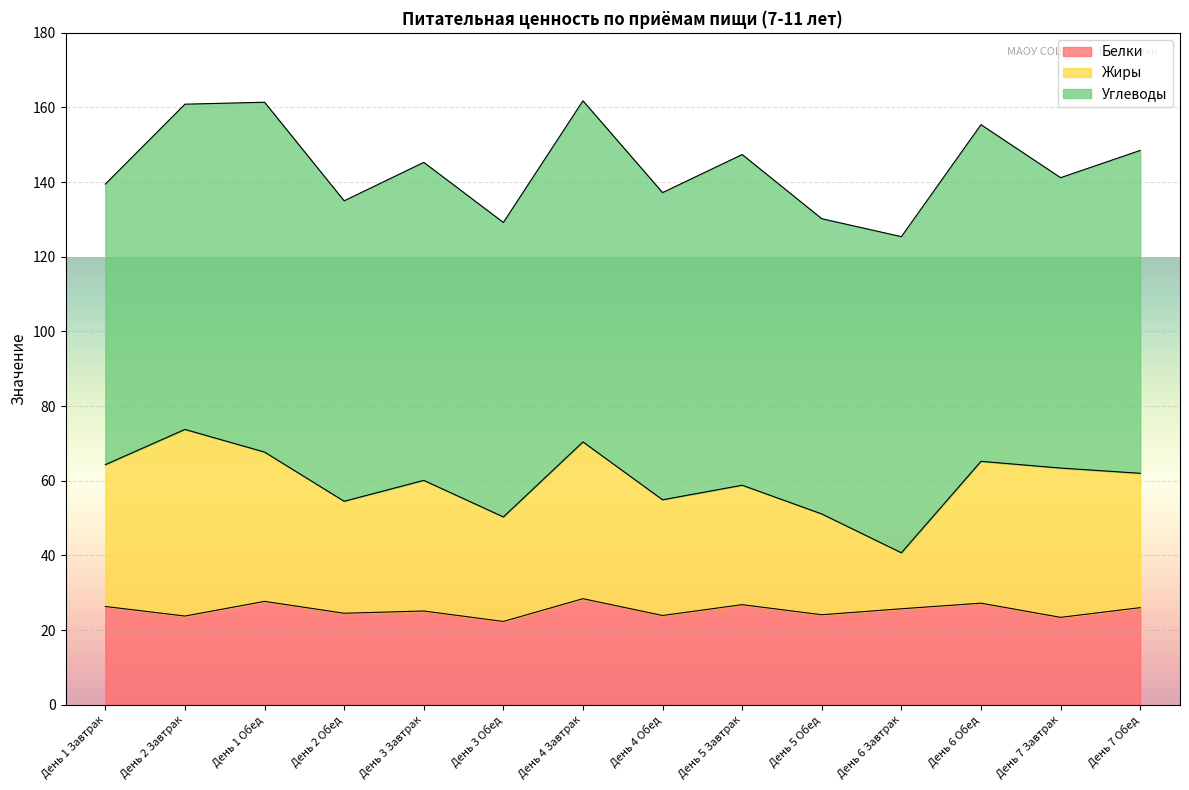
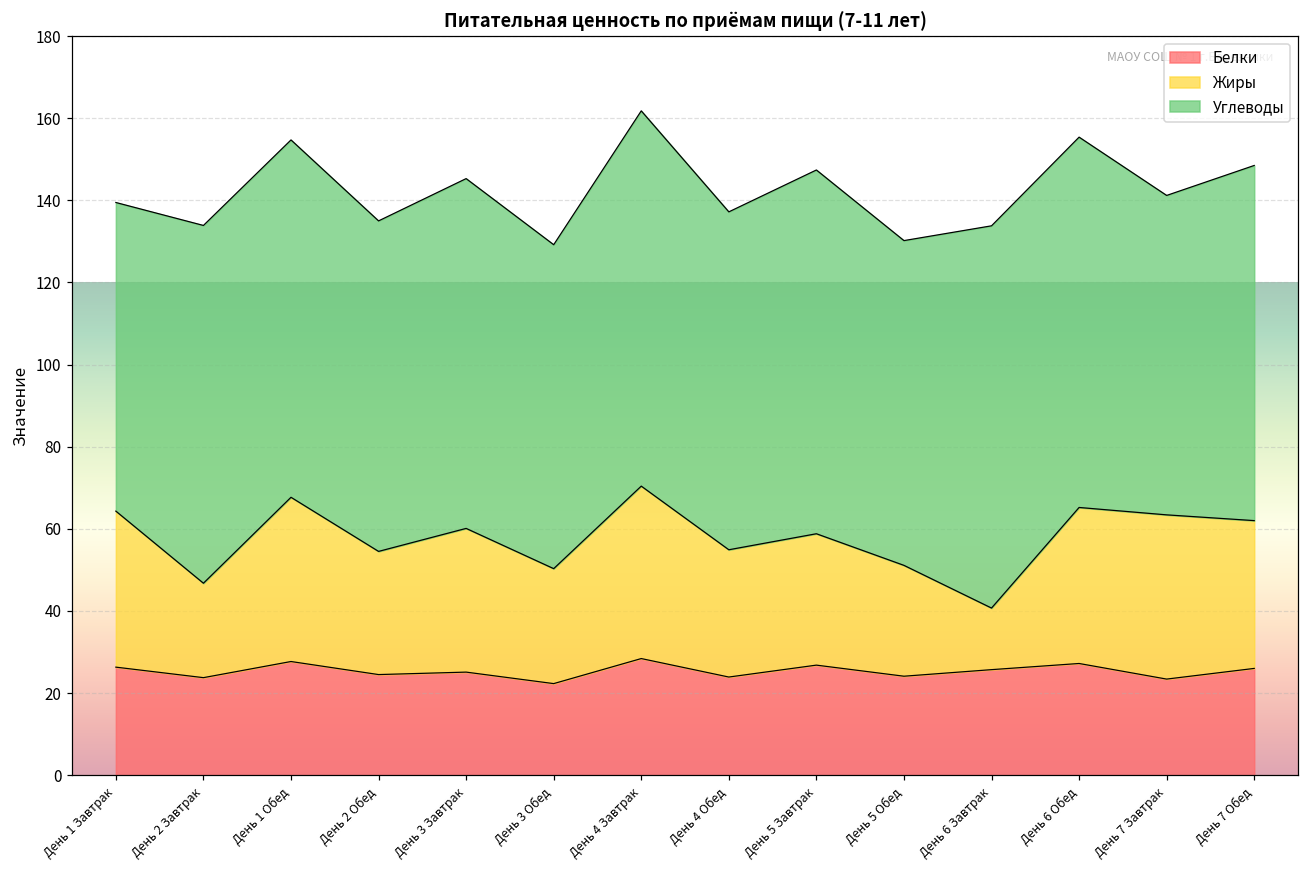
  {
    "Белки": {
      "День 1 Завтрак": 26,
      "День 2 Завтрак": 24,
      "День 1 Обед": 28,
      "День 2 Обед": 25,
      "День 3 Завтрак": 25,
      "День 3 Обед": 22,
      "День 4 Завтрак": 28,
      "День 4 Обед": 24,
      "День 5 Завтрак": 27,
      "День 5 Обед": 24,
      "День 6 Завтрак": 26,
      "День 6 Обед": 27,
      "День 7 Завтрак": 23,
      "День 7 Обед": 26
    },
    "Жиры": {
      "День 1 Завтрак": 38,
-     "День 2 Завтрак": 50,
+     "День 2 Завтрак": 23,
      "День 1 Обед": 40,
      "День 2 Обед": 30,
      "День 3 Завтрак": 35,
      "День 3 Обед": 28,
      "День 4 Завтрак": 42,
      "День 4 Обед": 31,
      "День 5 Завтрак": 32,
      "День 5 Обед": 27,
      "День 6 Завтрак": 15,
      "День 6 Обед": 38,
      "День 7 Завтрак": 40,
      "День 7 Обед": 36
    },
    "Углеводы": {
      "День 1 Завтрак": 75,
      "День 2 Завтрак": 87,
-     "День 1 Обед": 94,
+     "День 1 Обед": 87,
      "День 2 Обед": 81,
      "День 3 Завтрак": 85,
      "День 3 Обед": 79,
      "День 4 Завтрак": 91,
      "День 4 Обед": 82,
      "День 5 Завтрак": 89,
      "День 5 Обед": 79,
-     "День 6 Завтрак": 85,
+     "День 6 Завтрак": 93,
      "День 6 Обед": 90,
      "День 7 Завтрак": 78,
      "День 7 Обед": 87
    }
  }
